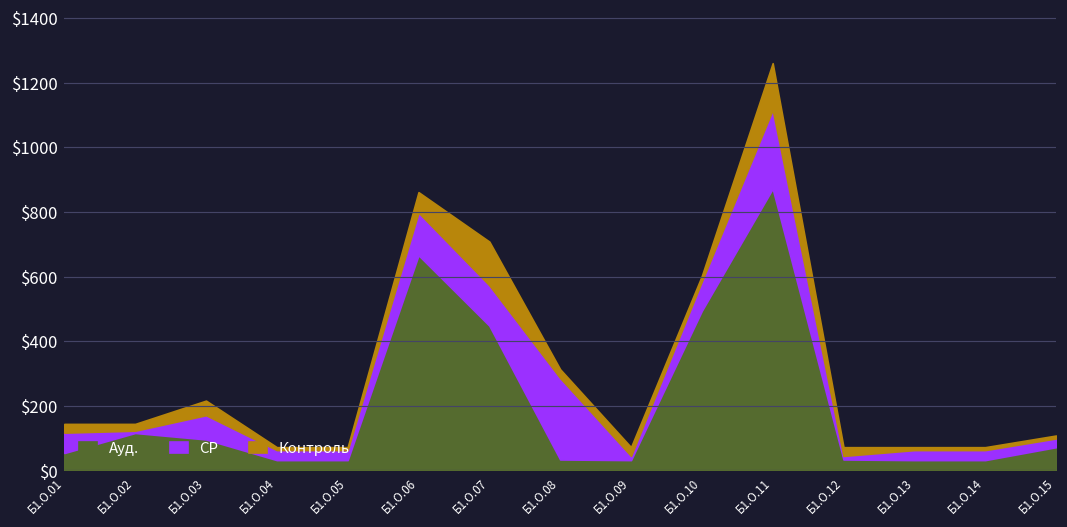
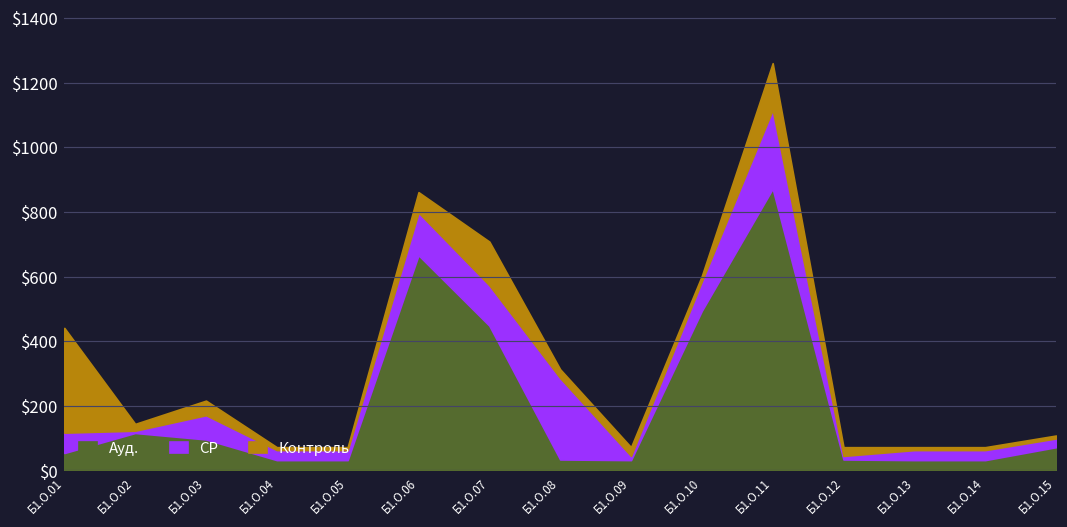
  {
    "Ауд.": {
      "Б1.О.01": "$50",
      "Б1.О.03": "$100",
      "Б1.О.04": "$30",
      "Б1.О.05": "$30",
      "Б1.О.06": "$670",
      "Б1.О.07": "$450",
      "Б1.О.08": "$30",
      "Б1.О.09": "$30",
      "Б1.О.10": "$490",
      "Б1.О.11": "$870",
      "Б1.О.12": "$30",
      "Б1.О.13": "$30",
      "Б1.О.14": "$30",
      "Б1.О.15": "$70"
    },
    "СР": {
      "Б1.О.01": "$120",
      "Б1.О.03": "$170",
      "Б1.О.06": "$800",
      "Б1.О.07": "$570",
      "Б1.О.08": "$290",
      "Б1.О.09": "$50",
      "Б1.О.10": "$590",
      "Б1.О.11": "$1120",
      "Б1.О.12": "$50"
    },
    "Контроль": {
-     "Б1.О.01": "$30",
+     "Б1.О.01": "$320",
      "Б1.О.02": "$20",
      "Б1.О.03": "$50",
      "Б1.О.06": "$60",
      "Б1.О.07": "$140",
      "Б1.О.08": "$30",
      "Б1.О.09": "$30",
      "Б1.О.10": "$20",
      "Б1.О.11": "$140",
      "Б1.О.12": "$30"
    }
  }
